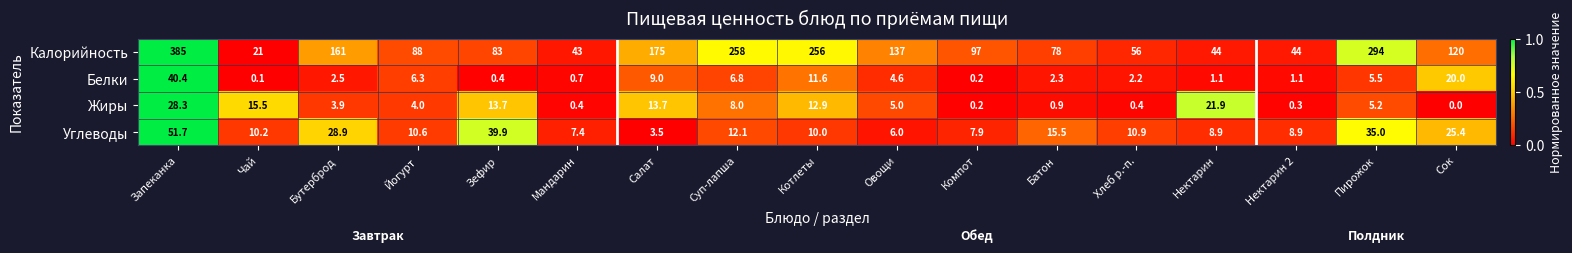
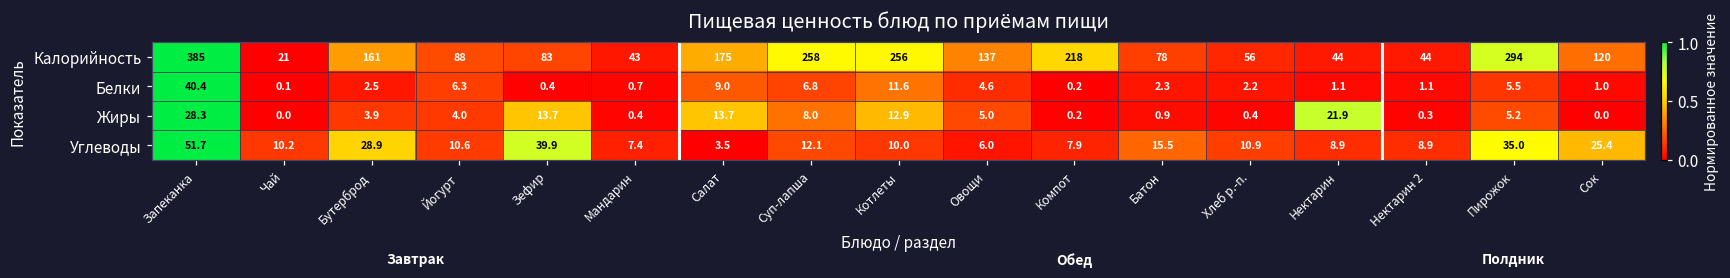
  {
    "Калорийность": {
      "Запеканка": 385,
      "Чай": 21,
      "Бутерброд": 161,
      "Йогурт": 88,
      "Зефир": 83,
      "Мандарин": 43,
      "Салат": 175,
      "Суп-лапша": 258,
      "Котлеты": 256,
      "Овощи": 137,
-     "Компот": 97,
+     "Компот": 218,
      "Батон": 78,
      "Хлеб р.-п.": 56,
      "Нектарин": 44,
      "Нектарин 2": 44,
      "Пирожок": 294,
      "Сок": 120
    },
    "Белки": {
      "Запеканка": 40.4,
      "Чай": 0.1,
      "Бутерброд": 2.5,
      "Йогурт": 6.3,
      "Зефир": 0.4,
      "Мандарин": 0.7,
      "Салат": 9.0,
      "Суп-лапша": 6.8,
      "Котлеты": 11.6,
      "Овощи": 4.6,
      "Компот": 0.2,
      "Батон": 2.3,
      "Хлеб р.-п.": 2.2,
      "Нектарин": 1.1,
      "Нектарин 2": 1.1,
      "Пирожок": 5.5,
-     "Сок": 20.0
+     "Сок": 1.0
    },
    "Жиры": {
      "Запеканка": 28.3,
-     "Чай": 15.5,
+     "Чай": 0.0,
      "Бутерброд": 3.9,
      "Йогурт": 4.0,
      "Зефир": 13.7,
      "Мандарин": 0.4,
      "Салат": 13.7,
      "Суп-лапша": 8.0,
      "Котлеты": 12.9,
      "Овощи": 5.0,
      "Компот": 0.2,
      "Батон": 0.9,
      "Хлеб р.-п.": 0.4,
      "Нектарин": 21.9,
      "Нектарин 2": 0.3,
      "Пирожок": 5.2,
      "Сок": 0.0
    },
    "Углеводы": {
      "Запеканка": 51.7,
      "Чай": 10.2,
      "Бутерброд": 28.9,
      "Йогурт": 10.6,
      "Зефир": 39.9,
      "Мандарин": 7.4,
      "Салат": 3.5,
      "Суп-лапша": 12.1,
      "Котлеты": 10.0,
      "Овощи": 6.0,
      "Компот": 7.9,
      "Батон": 15.5,
      "Хлеб р.-п.": 10.9,
      "Нектарин": 8.9,
      "Нектарин 2": 8.9,
      "Пирожок": 35.0,
      "Сок": 25.4
    }
  }
